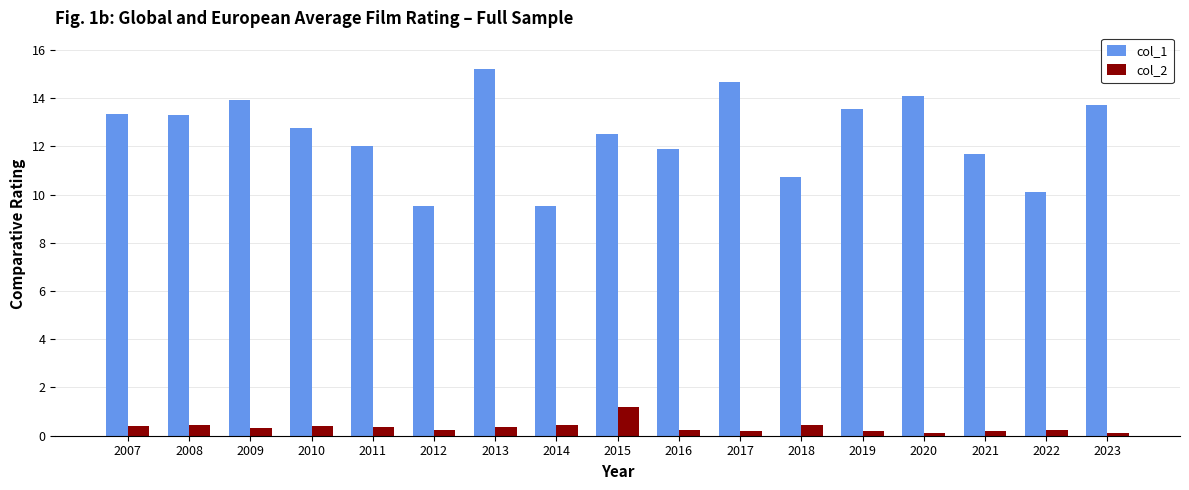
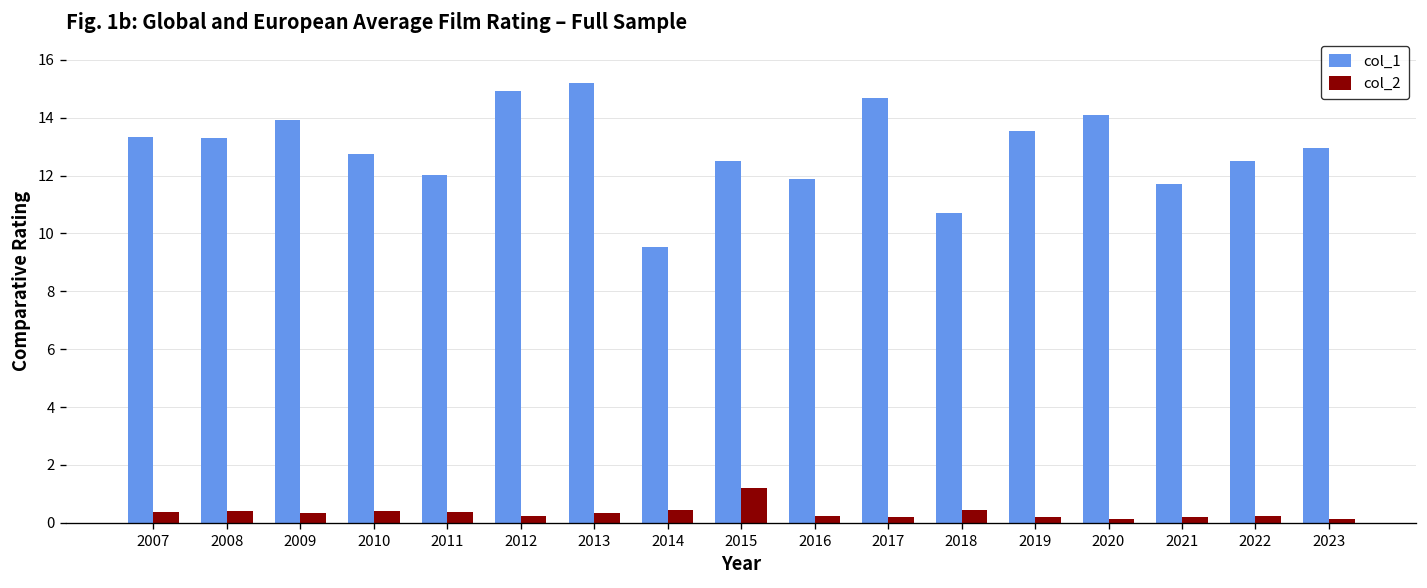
  {
    "col_1": {
      "2007": 13.3,
      "2008": 13.3,
      "2009": 13.9,
      "2010": 12.8,
      "2011": 12.0,
-     "2012": 9.5,
+     "2012": 14.9,
      "2013": 15.2,
      "2014": 9.5,
      "2015": 12.5,
      "2016": 11.9,
      "2017": 14.7,
      "2018": 10.7,
      "2019": 13.5,
      "2020": 14.1,
      "2021": 11.7,
-     "2022": 10.1,
-     "2023": 13.7
+     "2022": 12.5,
+     "2023": 13.0
    },
    "col_2": {
      "2007": 0.4,
      "2008": 0.4,
      "2009": 0.3,
      "2010": 0.4,
      "2011": 0.4,
      "2012": 0.2,
      "2013": 0.3,
      "2014": 0.4,
      "2015": 1.2,
      "2016": 0.2,
      "2017": 0.2,
      "2018": 0.4,
      "2019": 0.2,
      "2020": 0.1,
      "2021": 0.2,
      "2022": 0.2,
      "2023": 0.1
    }
  }
